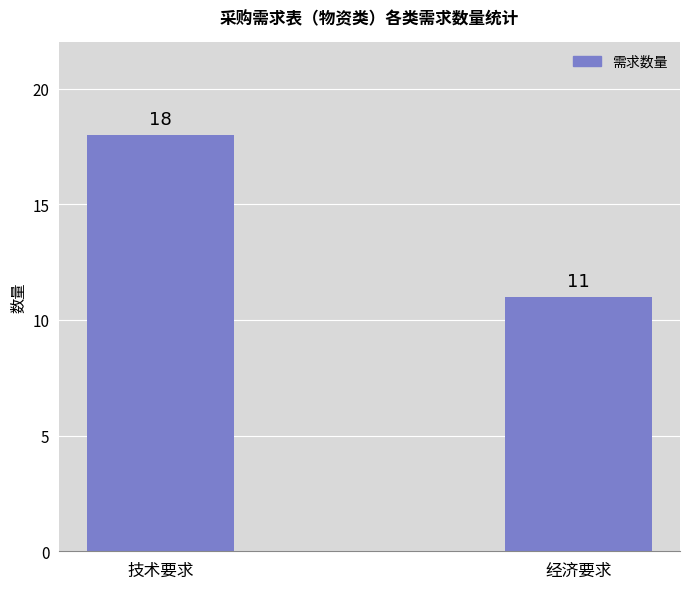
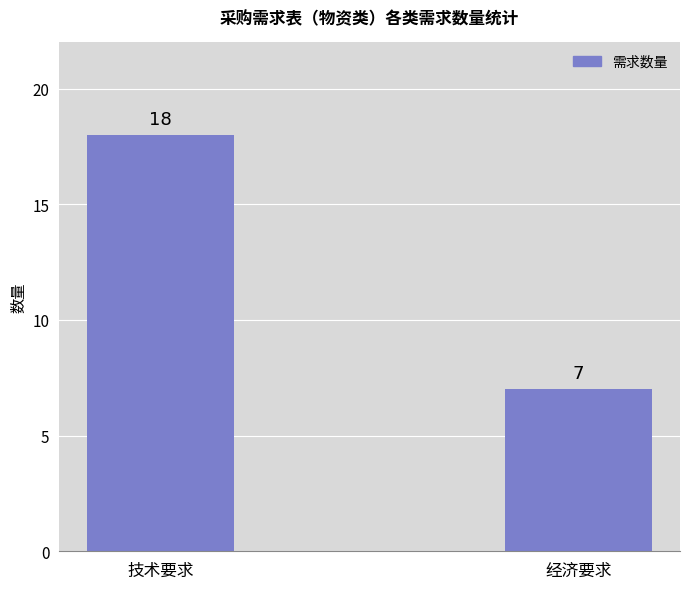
  {
    "技术要求": 18,
-   "经济要求": 11
+   "经济要求": 7
  }
